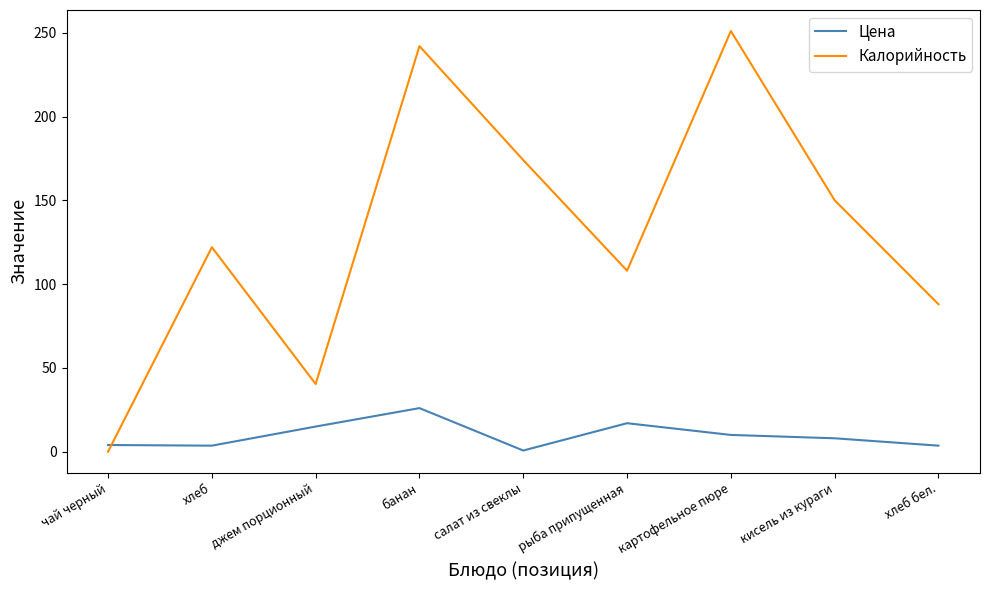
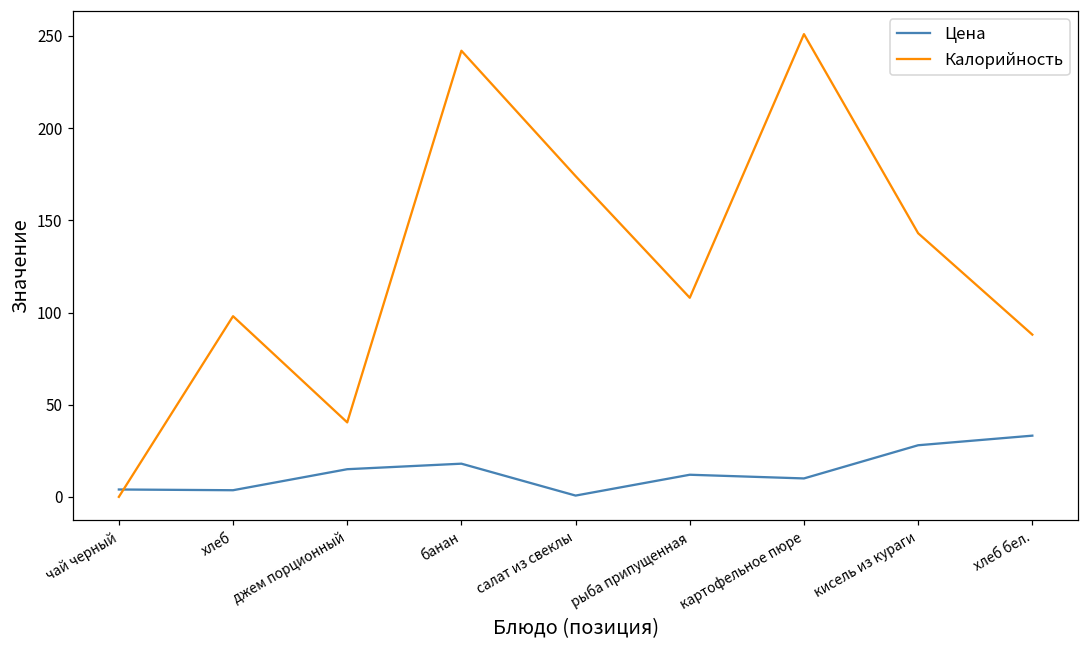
  {
    "Цена": {
      "чай черный": 4,
      "хлеб": 4,
      "джем порционный": 15,
-     "банан": 26,
+     "банан": 18,
      "салат из свеклы": 1,
-     "рыба припущенная": 17,
+     "рыба припущенная": 12,
      "картофельное пюре": 10,
-     "кисель из кураги": 8,
-     "хлеб бел.": 4
+     "кисель из кураги": 28,
+     "хлеб бел.": 33
    },
    "Калорийность": {
      "чай черный": 0,
-     "хлеб": 122,
+     "хлеб": 98,
      "джем порционный": 40,
      "банан": 242,
      "салат из свеклы": 174,
      "рыба припущенная": 108,
      "картофельное пюре": 251,
-     "кисель из кураги": 150,
+     "кисель из кураги": 143,
      "хлеб бел.": 88
    }
  }
